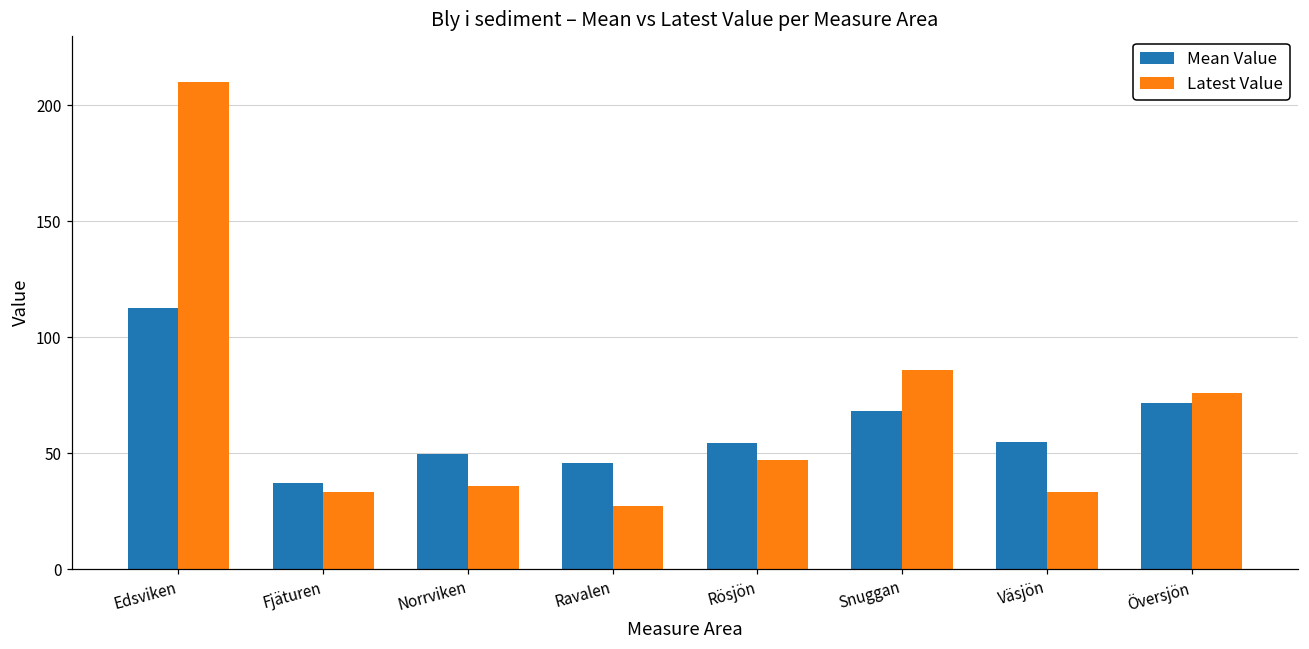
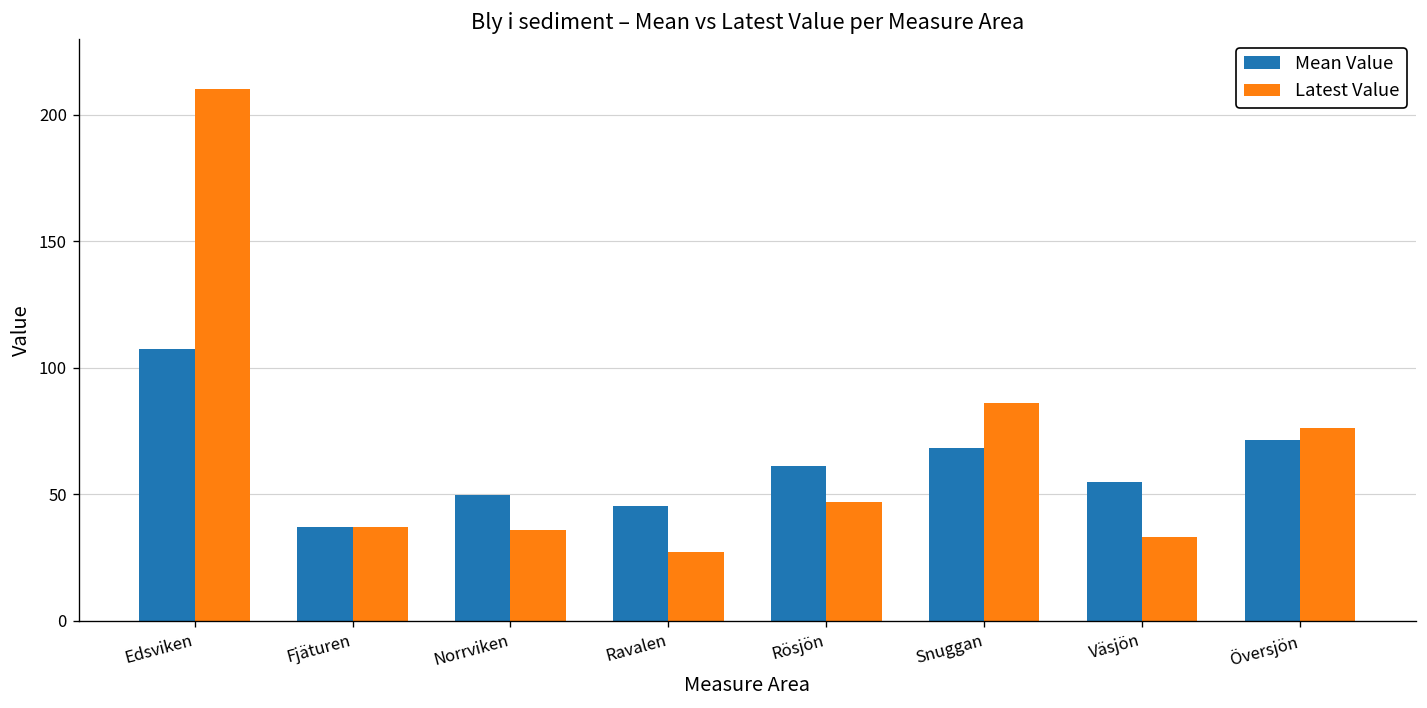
  {
    "Mean Value": {
-     "Edsviken": 112,
+     "Edsviken": 107,
      "Fjäturen": 37,
      "Norrviken": 50,
      "Ravalen": 46,
-     "Rösjön": 54,
+     "Rösjön": 61,
      "Snuggan": 68,
      "Väsjön": 55,
      "Översjön": 72
    },
    "Latest Value": {
      "Edsviken": 210,
-     "Fjäturen": 33,
+     "Fjäturen": 37,
      "Norrviken": 36,
      "Ravalen": 27,
      "Rösjön": 47,
      "Snuggan": 86,
      "Väsjön": 33,
      "Översjön": 76
    }
  }
